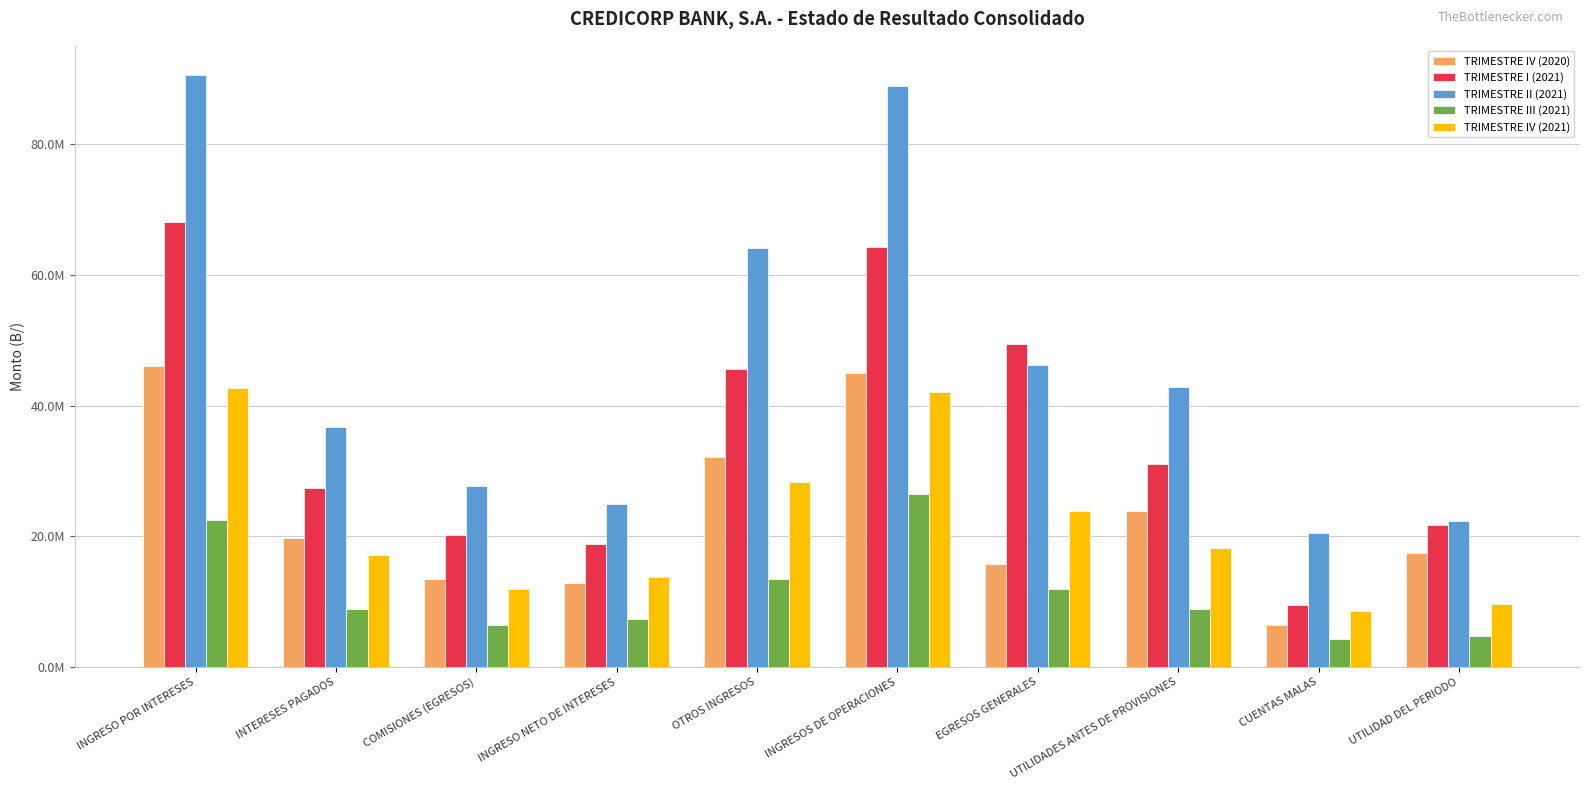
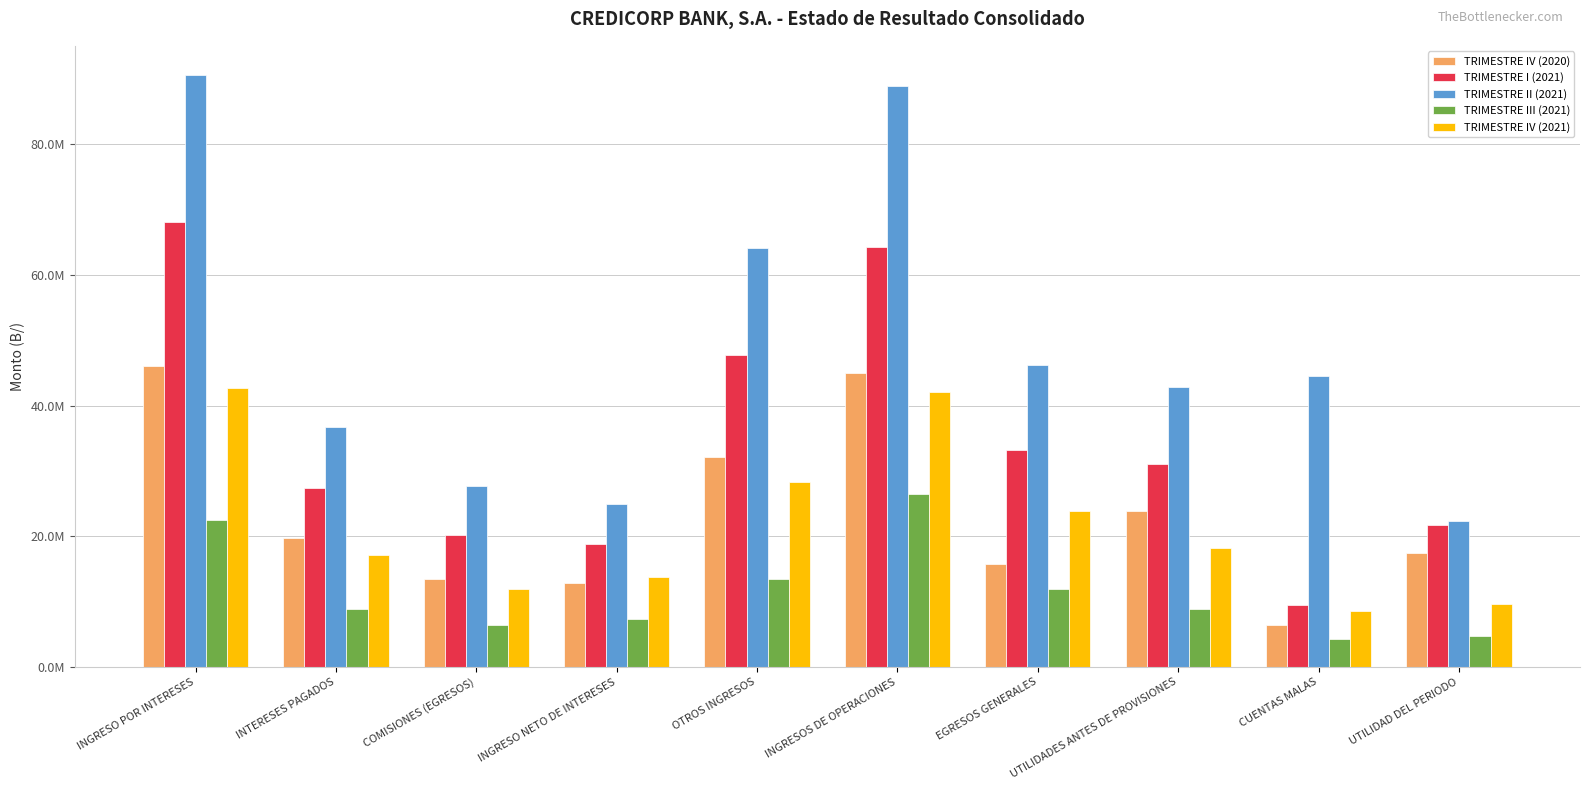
  {
    "TRIMESTRE IV (2020)": {
      "INGRESO POR INTERESES": 46000000,
      "INTERESES PAGADOS": 20000000,
      "COMISIONES (EGRESOS)": 13000000,
      "INGRESO NETO DE INTERESES": 13000000,
      "OTROS INGRESOS": 32000000,
      "INGRESOS DE OPERACIONES": 45000000,
      "EGRESOS GENERALES": 16000000,
      "UTILIDADES ANTES DE PROVISIONES": 24000000,
      "CUENTAS MALAS": 6000000,
      "UTILIDAD DEL PERIODO": 17000000
    },
    "TRIMESTRE I (2021)": {
      "INGRESO POR INTERESES": 68000000,
      "INTERESES PAGADOS": 27000000,
      "COMISIONES (EGRESOS)": 20000000,
      "INGRESO NETO DE INTERESES": 19000000,
-     "OTROS INGRESOS": 46000000,
+     "OTROS INGRESOS": 48000000,
      "INGRESOS DE OPERACIONES": 64000000,
-     "EGRESOS GENERALES": 49000000,
+     "EGRESOS GENERALES": 33000000,
      "UTILIDADES ANTES DE PROVISIONES": 31000000,
      "CUENTAS MALAS": 9000000,
      "UTILIDAD DEL PERIODO": 22000000
    },
    "TRIMESTRE II (2021)": {
      "INGRESO POR INTERESES": 91000000,
      "INTERESES PAGADOS": 37000000,
      "COMISIONES (EGRESOS)": 28000000,
      "INGRESO NETO DE INTERESES": 25000000,
      "OTROS INGRESOS": 64000000,
      "INGRESOS DE OPERACIONES": 89000000,
      "EGRESOS GENERALES": 46000000,
      "UTILIDADES ANTES DE PROVISIONES": 43000000,
-     "CUENTAS MALAS": 21000000,
+     "CUENTAS MALAS": 45000000,
      "UTILIDAD DEL PERIODO": 22000000
    },
    "TRIMESTRE III (2021)": {
      "INGRESO POR INTERESES": 22000000,
      "INTERESES PAGADOS": 9000000,
      "COMISIONES (EGRESOS)": 6000000,
      "INGRESO NETO DE INTERESES": 7000000,
      "OTROS INGRESOS": 13000000,
      "INGRESOS DE OPERACIONES": 27000000,
      "EGRESOS GENERALES": 12000000,
      "UTILIDADES ANTES DE PROVISIONES": 9000000,
      "CUENTAS MALAS": 4000000,
      "UTILIDAD DEL PERIODO": 5000000
    },
    "TRIMESTRE IV (2021)": {
      "INGRESO POR INTERESES": 43000000,
      "INTERESES PAGADOS": 17000000,
      "COMISIONES (EGRESOS)": 12000000,
      "INGRESO NETO DE INTERESES": 14000000,
      "OTROS INGRESOS": 28000000,
      "INGRESOS DE OPERACIONES": 42000000,
      "EGRESOS GENERALES": 24000000,
      "UTILIDADES ANTES DE PROVISIONES": 18000000,
      "CUENTAS MALAS": 9000000,
      "UTILIDAD DEL PERIODO": 10000000
    }
  }
